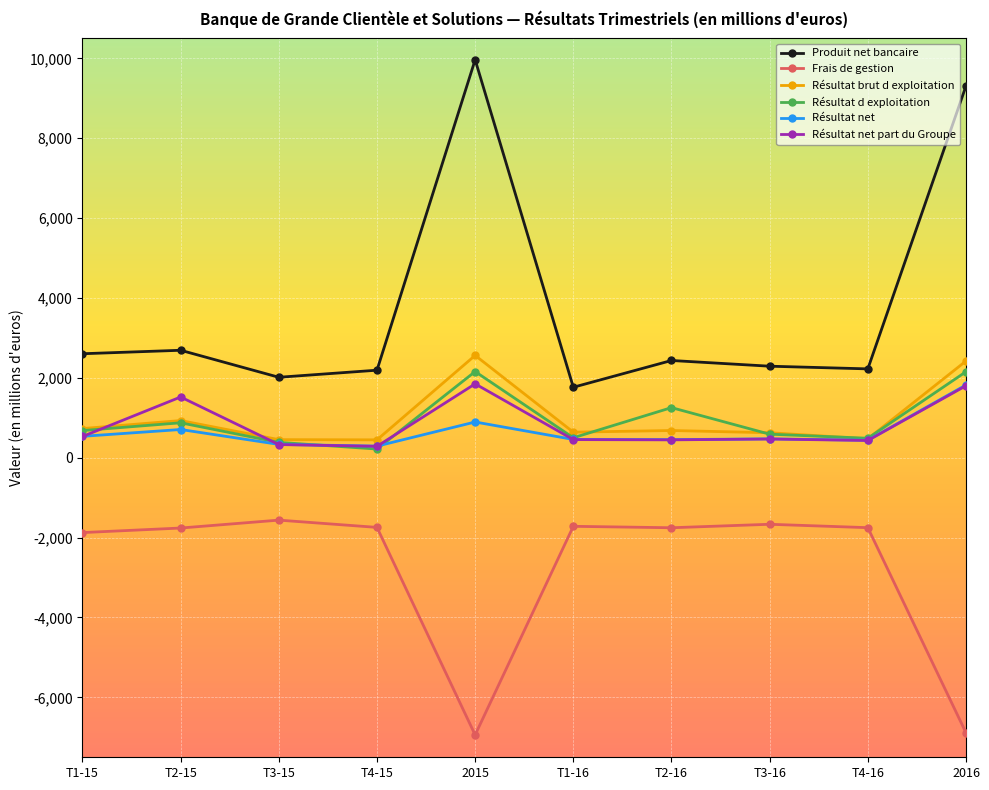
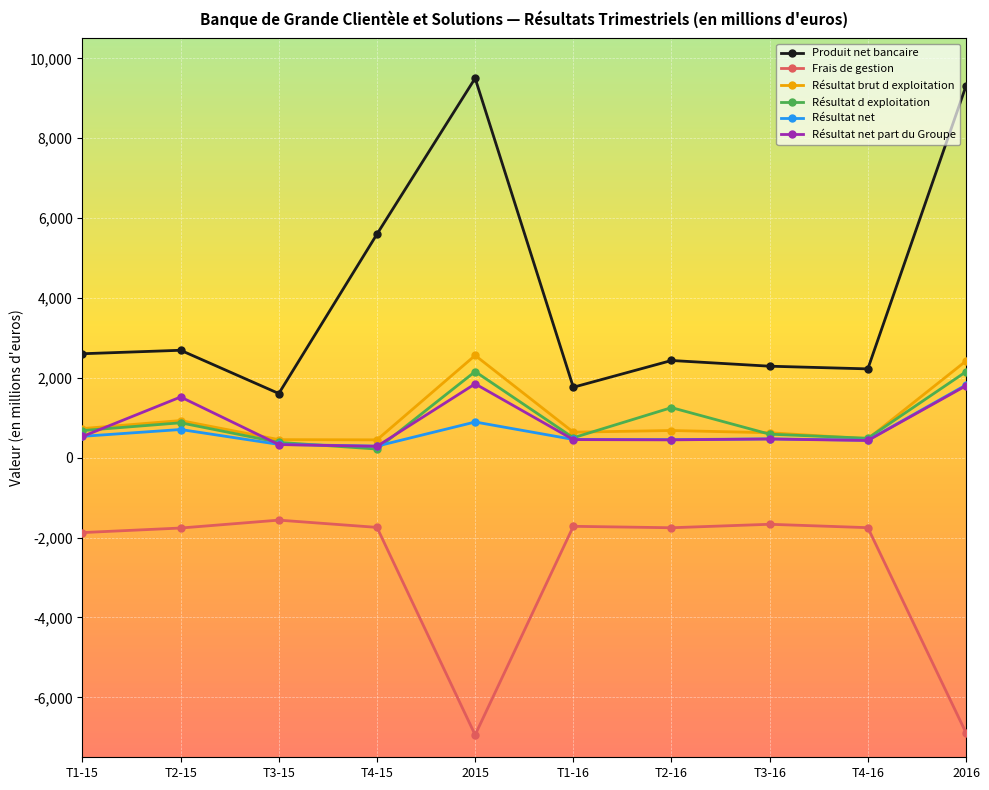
  {
    "Produit net bancaire": {
      "T2-15": "2,700",
-     "T3-15": "2,000",
-     "T4-15": "2,200",
-     "2015": "10,000",
+     "T3-15": "1,600",
+     "T4-15": "5,600",
+     "2015": "9,500",
      "T1-16": "1,800",
      "T2-16": "2,400",
      "T3-16": "2,300",
      "T4-16": "2,200"
    },
    "Résultat d exploitation": {
      "T4-15": "200",
      "2015": "2,200",
      "T2-16": "1,300"
    },
    "Résultat net": {
      "T2-15": "700",
      "2015": "900"
    },
    "Résultat net part du Groupe": {
      "T2-15": "1,500",
      "2015": "1,900"
    }
  }
